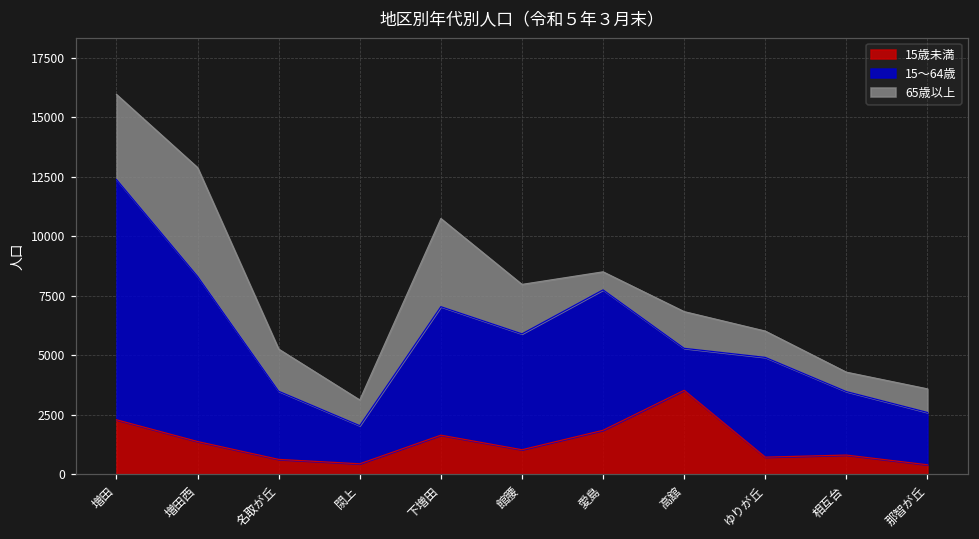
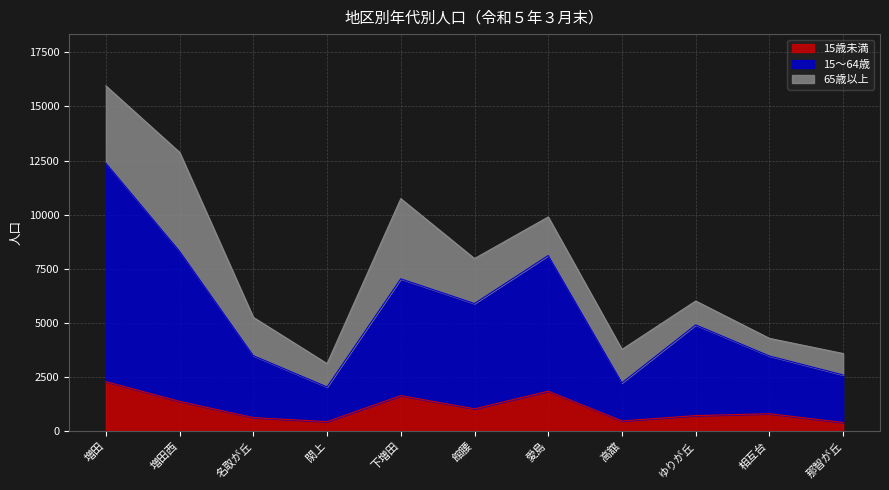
  {
    "15歳未満": {
      "増田": 2300,
      "増田西": 1400,
      "名取が丘": 600,
      "閖上": 400,
      "下増田": 1600,
      "館腰": 1000,
      "愛島": 1800,
-     "高舘": 3500,
+     "高舘": 500,
      "ゆりが丘": 700,
      "相互台": 800,
      "那智が丘": 400
    },
    "15～64歳": {
      "増田": 10100,
      "増田西": 6900,
      "名取が丘": 2900,
      "閖上": 1600,
      "下増田": 5400,
      "館腰": 4900,
-     "愛島": 5900,
+     "愛島": 6300,
      "高舘": 1800,
      "ゆりが丘": 4200,
      "相互台": 2700,
      "那智が丘": 2200
    },
    "65歳以上": {
      "増田": 3600,
      "増田西": 4600,
      "名取が丘": 1800,
      "閖上": 1100,
      "下増田": 3700,
      "館腰": 2100,
-     "愛島": 800,
+     "愛島": 1800,
      "高舘": 1500,
      "ゆりが丘": 1100,
      "相互台": 800,
      "那智が丘": 1000
    }
  }
